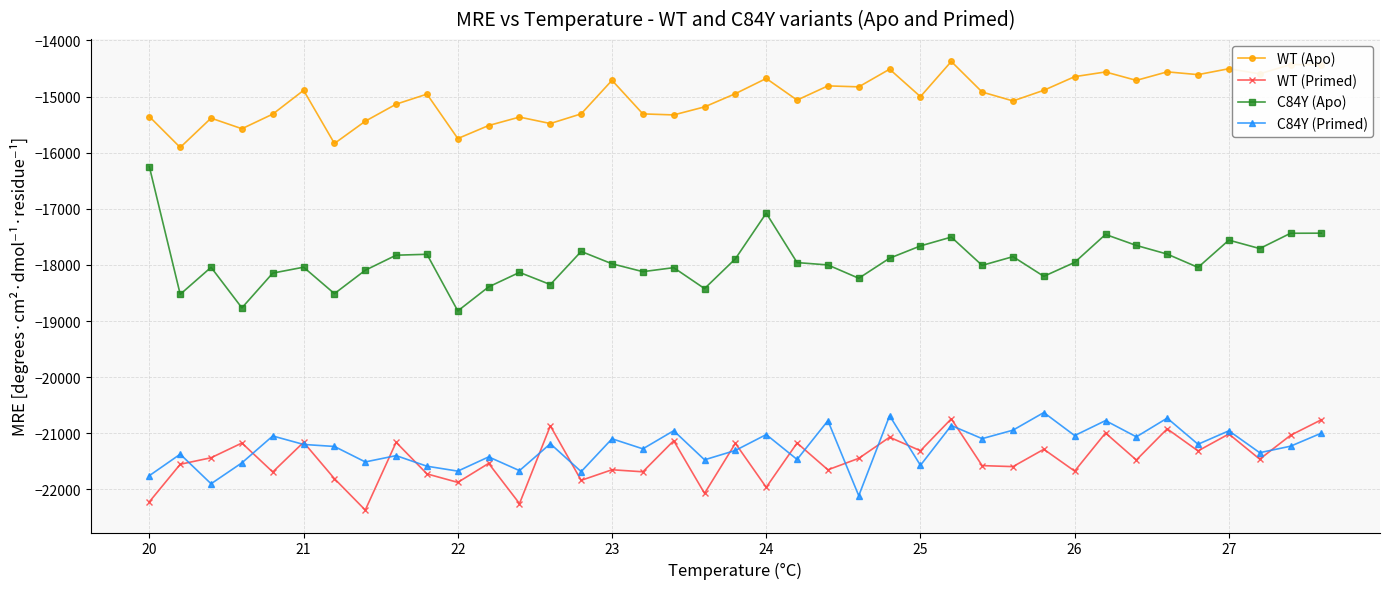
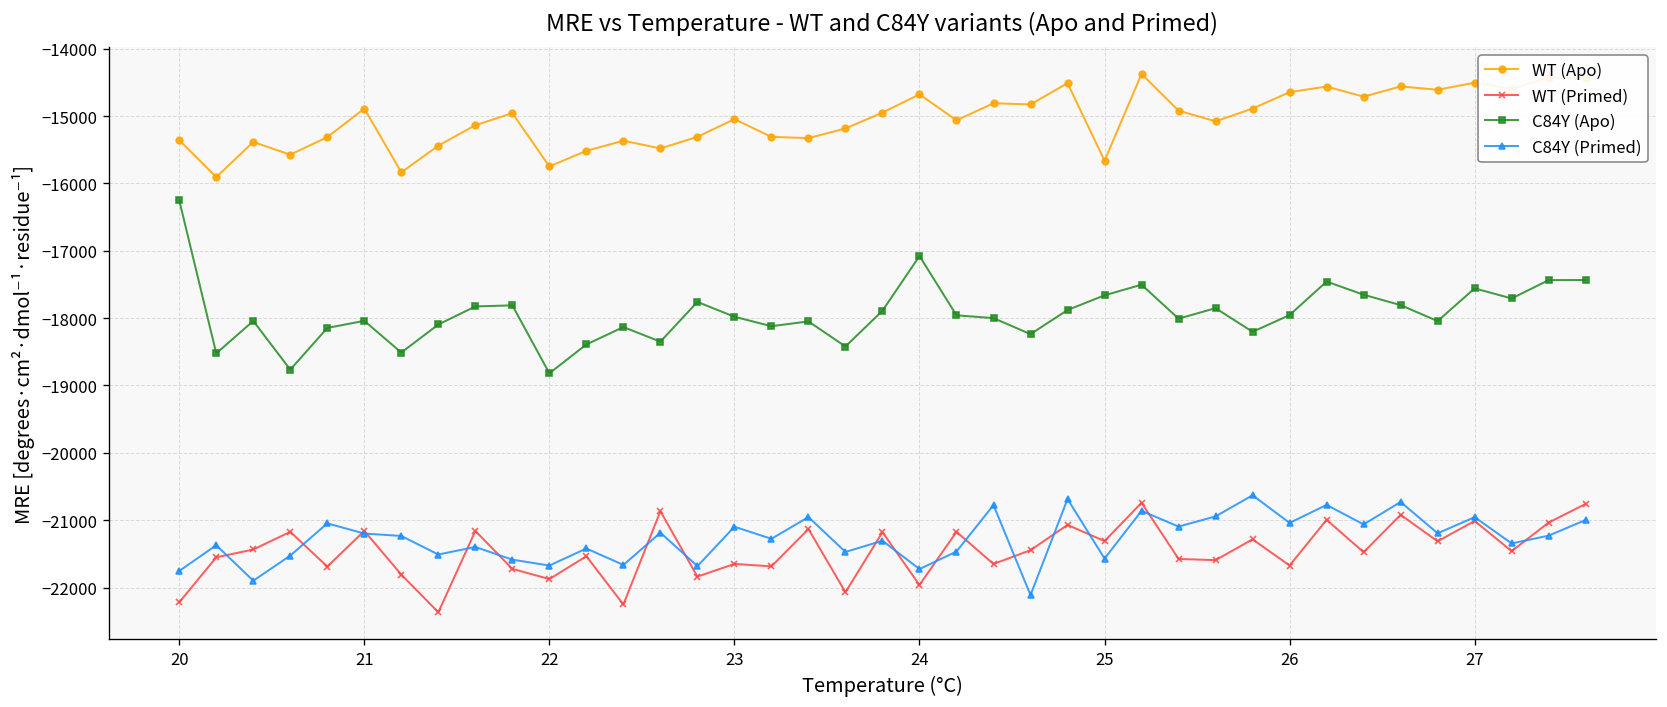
  {
    "WT (Apo)": {
      "20": -15400,
      "21": -14900,
      "22": -15700,
-     "23": -14700,
+     "23": -15000,
      "24": -14700,
-     "25": -15000,
+     "25": -15700,
      "26": -14600,
      "27": -14500
    },
    "WT (Primed)": {
      "20": -22200,
      "22": -21900,
      "23": -21600,
      "24": -22000,
      "25": -21300,
      "26": -21700,
      "27": -21000
    },
    "C84Y (Apo)": {
      "20": -16300,
      "21": -18000,
      "22": -18800,
      "23": -18000,
      "24": -17100,
      "25": -17700,
      "26": -18000,
      "27": -17600
    },
    "C84Y (Primed)": {
      "20": -21800,
      "22": -21700,
      "23": -21100,
-     "24": -21000,
+     "24": -21700,
      "25": -21600,
      "26": -21000,
      "27": -21000
    }
  }
